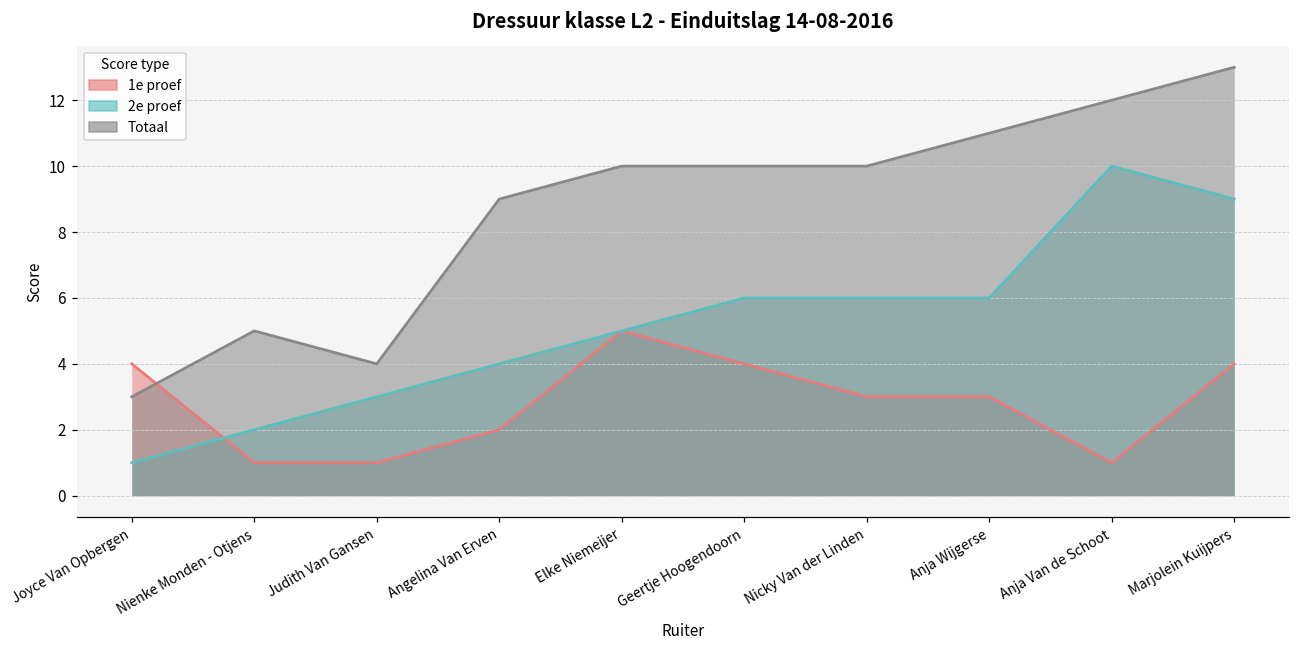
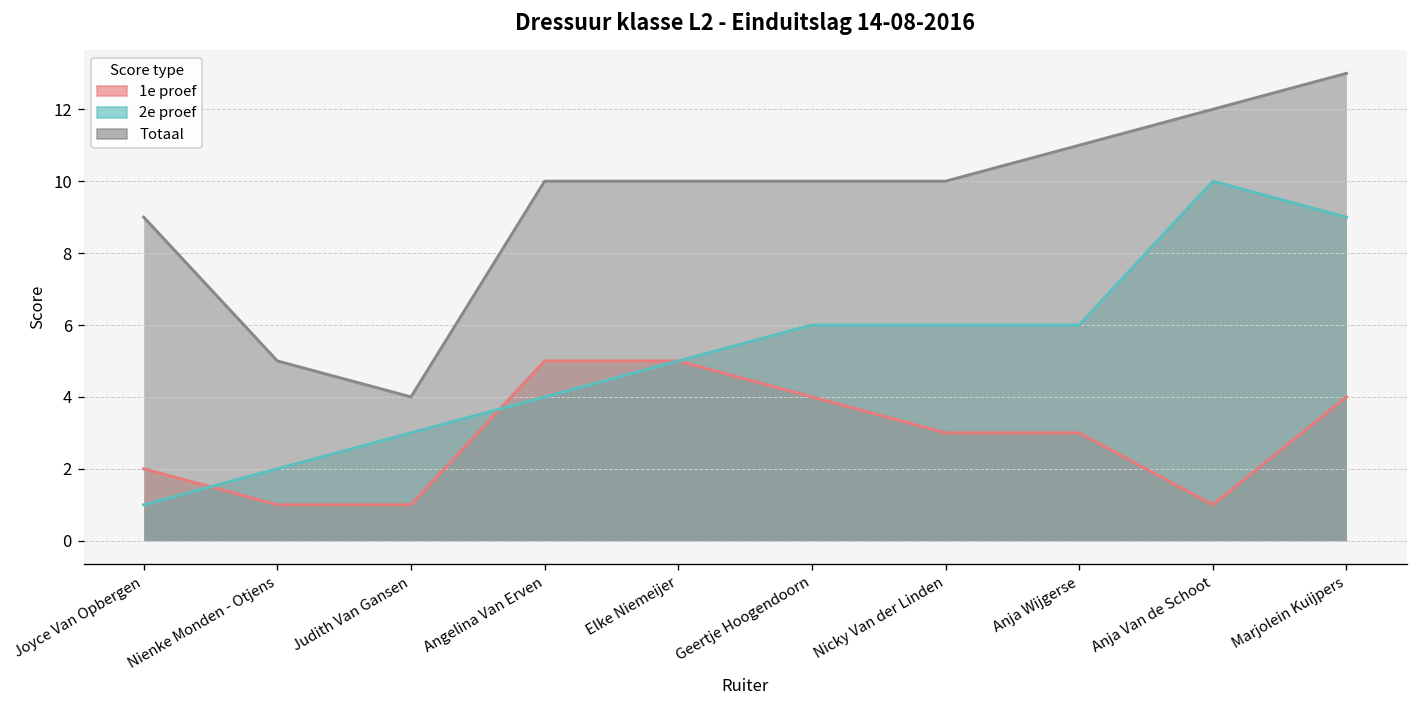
  {
    "1e proef": {
-     "Joyce Van Opbergen": 4,
+     "Joyce Van Opbergen": 2,
      "Nienke Monden - Otjens": 1,
      "Judith Van Gansen": 1,
-     "Angelina Van Erven": 2,
+     "Angelina Van Erven": 5,
      "Geertje Hoogendoorn": 4,
      "Nicky Van der Linden": 3,
      "Anja Wijgerse": 3,
      "Anja Van de Schoot": 1,
      "Marjolein Kuijpers": 4
    },
    "2e proef": {
      "Joyce Van Opbergen": 1,
      "Nienke Monden - Otjens": 2,
      "Judith Van Gansen": 3,
      "Angelina Van Erven": 4,
      "Geertje Hoogendoorn": 6,
      "Nicky Van der Linden": 6,
      "Anja Wijgerse": 6,
      "Anja Van de Schoot": 10,
      "Marjolein Kuijpers": 9
    },
    "Totaal": {
-     "Joyce Van Opbergen": 3,
+     "Joyce Van Opbergen": 9,
      "Nienke Monden - Otjens": 5,
      "Judith Van Gansen": 4,
-     "Angelina Van Erven": 9,
+     "Angelina Van Erven": 10,
      "Elke Niemeijer": 10,
      "Geertje Hoogendoorn": 10,
      "Nicky Van der Linden": 10,
      "Anja Wijgerse": 11,
      "Anja Van de Schoot": 12,
      "Marjolein Kuijpers": 13
    }
  }
